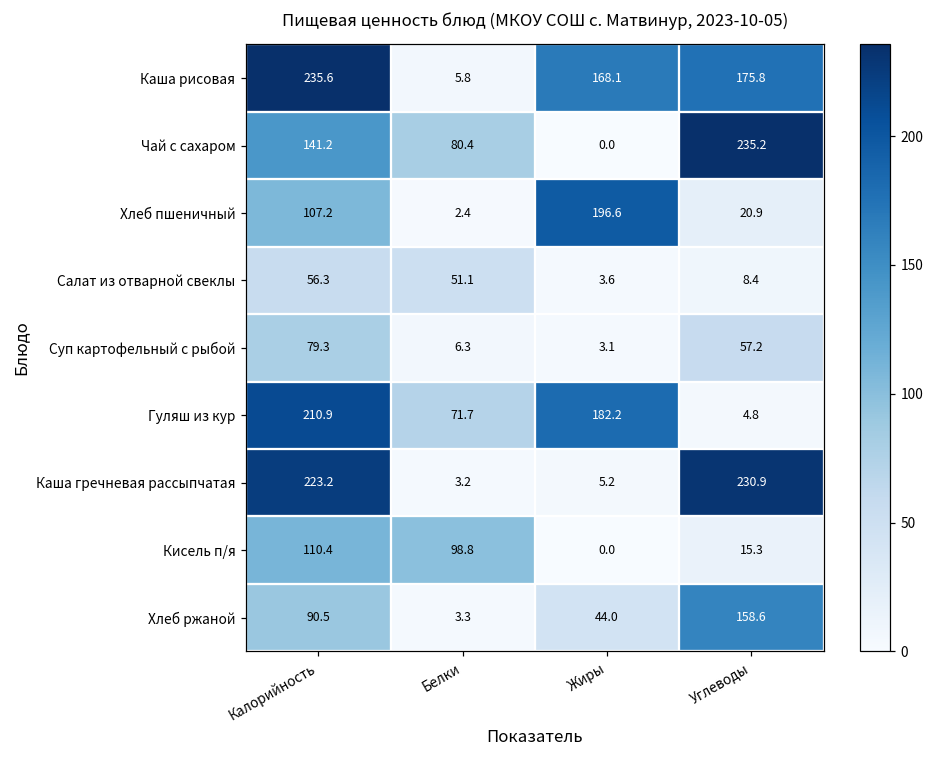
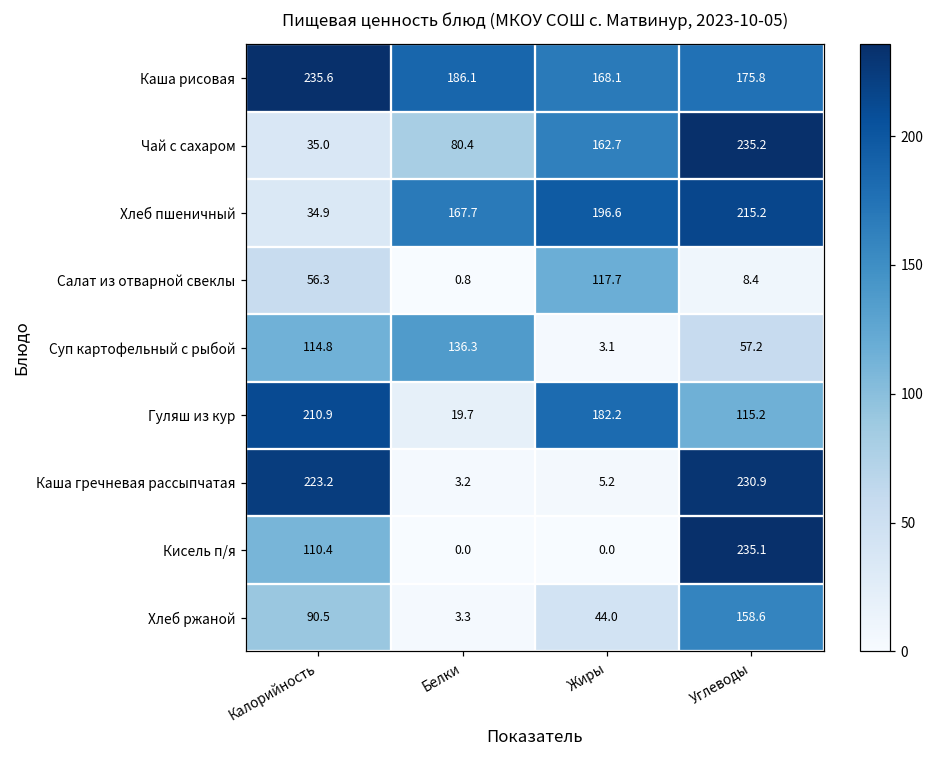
  {
    "Каша рисовая": {
      "Калорийность": 235.6,
-     "Белки": 5.8,
+     "Белки": 186.1,
      "Жиры": 168.1,
      "Углеводы": 175.8
    },
    "Чай с сахаром": {
-     "Калорийность": 141.2,
+     "Калорийность": 35.0,
      "Белки": 80.4,
-     "Жиры": 0.0,
+     "Жиры": 162.7,
      "Углеводы": 235.2
    },
    "Хлеб пшеничный": {
-     "Калорийность": 107.2,
-     "Белки": 2.4,
+     "Калорийность": 34.9,
+     "Белки": 167.7,
      "Жиры": 196.6,
-     "Углеводы": 20.9
+     "Углеводы": 215.2
    },
    "Салат из отварной свеклы": {
      "Калорийность": 56.3,
-     "Белки": 51.1,
-     "Жиры": 3.6,
+     "Белки": 0.8,
+     "Жиры": 117.7,
      "Углеводы": 8.4
    },
    "Суп картофельный с рыбой": {
-     "Калорийность": 79.3,
-     "Белки": 6.3,
+     "Калорийность": 114.8,
+     "Белки": 136.3,
      "Жиры": 3.1,
      "Углеводы": 57.2
    },
    "Гуляш из кур": {
      "Калорийность": 210.9,
-     "Белки": 71.7,
+     "Белки": 19.7,
      "Жиры": 182.2,
-     "Углеводы": 4.8
+     "Углеводы": 115.2
    },
    "Каша гречневая рассыпчатая": {
      "Калорийность": 223.2,
      "Белки": 3.2,
      "Жиры": 5.2,
      "Углеводы": 230.9
    },
    "Кисель п/я": {
      "Калорийность": 110.4,
-     "Белки": 98.8,
+     "Белки": 0.0,
      "Жиры": 0.0,
-     "Углеводы": 15.3
+     "Углеводы": 235.1
    },
    "Хлеб ржаной": {
      "Калорийность": 90.5,
      "Белки": 3.3,
      "Жиры": 44.0,
      "Углеводы": 158.6
    }
  }
